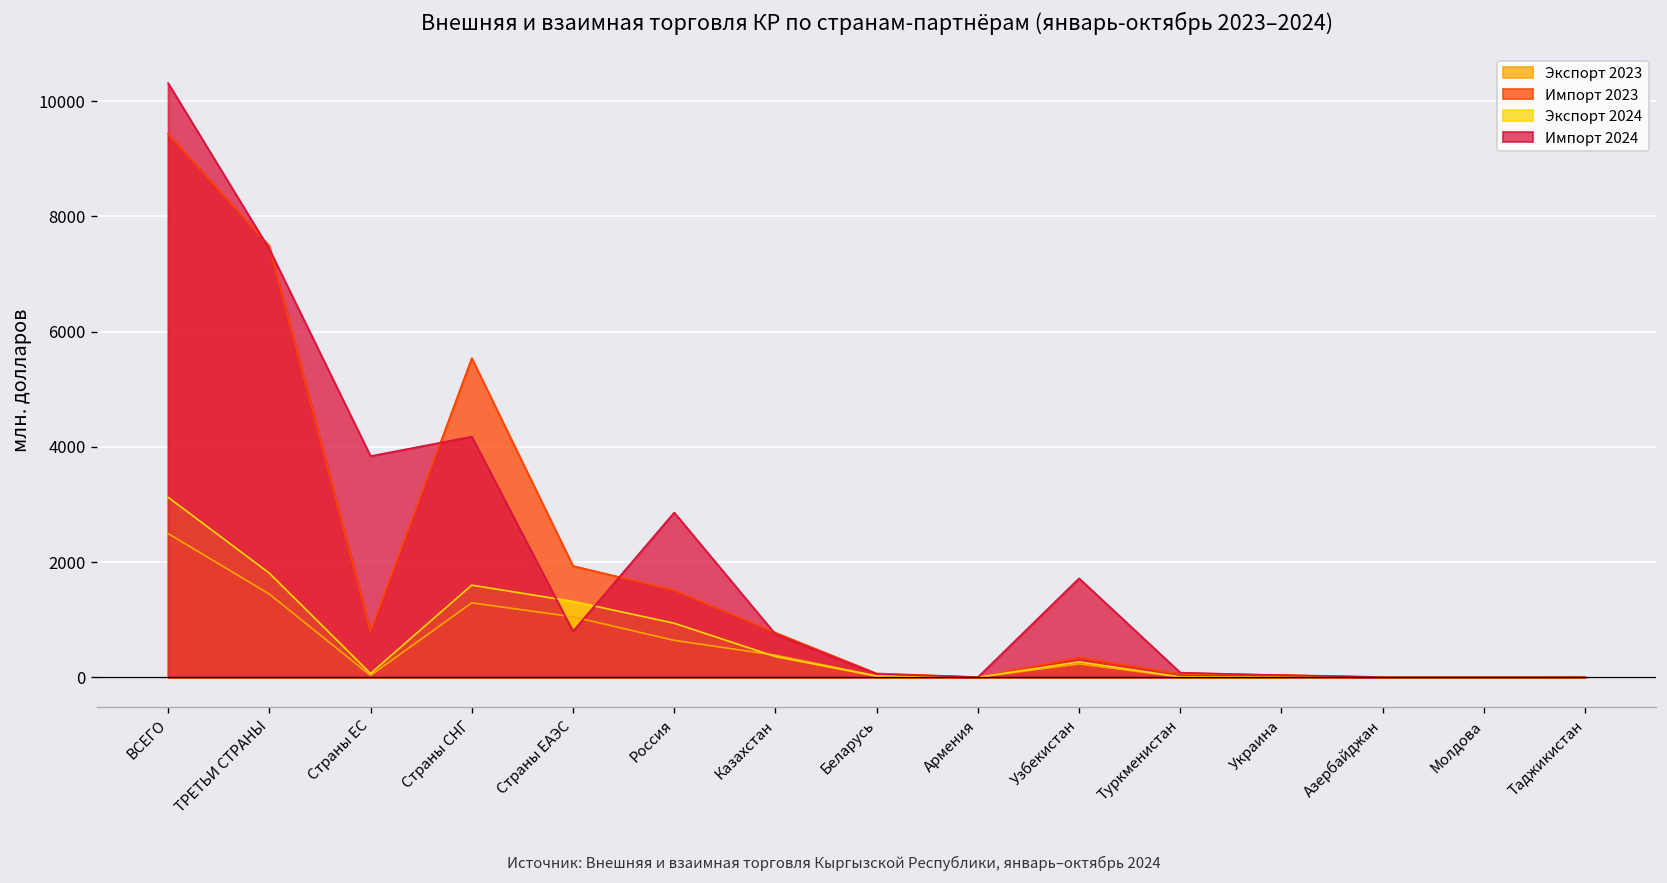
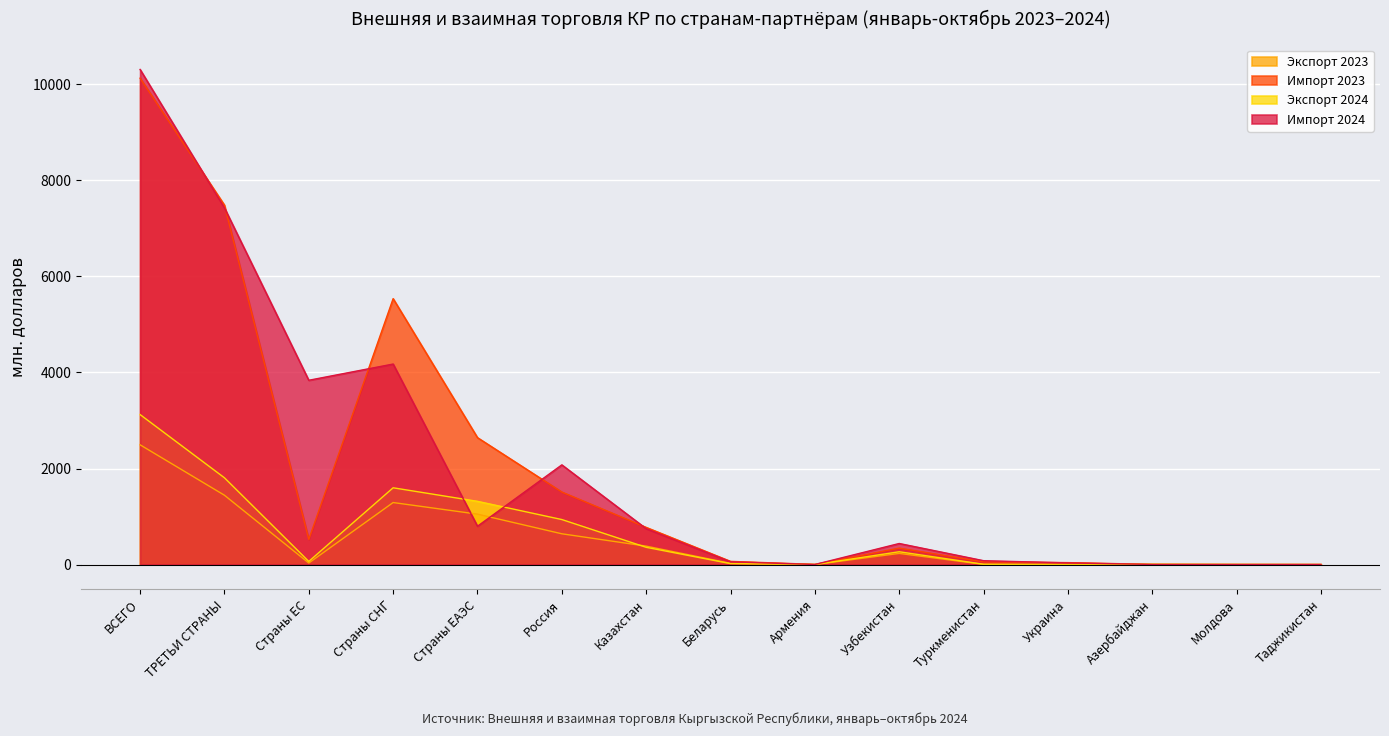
  {
    "Импорт 2023": {
-     "ВСЕГО": 9400,
+     "ВСЕГО": 10100,
      "ТРЕТЬИ СТРАНЫ": 7500,
-     "Страны ЕС": 800,
+     "Страны ЕС": 500,
      "Страны СНГ": 5500,
-     "Страны ЕАЭС": 1900,
+     "Страны ЕАЭС": 2600,
      "Россия": 1500,
      "Узбекистан": 300
    },
    "Импорт 2024": {
      "ВСЕГО": 10300,
      "ТРЕТЬИ СТРАНЫ": 7400,
      "Страны ЕС": 3800,
      "Страны СНГ": 4200,
      "Страны ЕАЭС": 800,
-     "Россия": 2900,
-     "Узбекистан": 1700
+     "Россия": 2100,
+     "Узбекистан": 400
    }
  }
